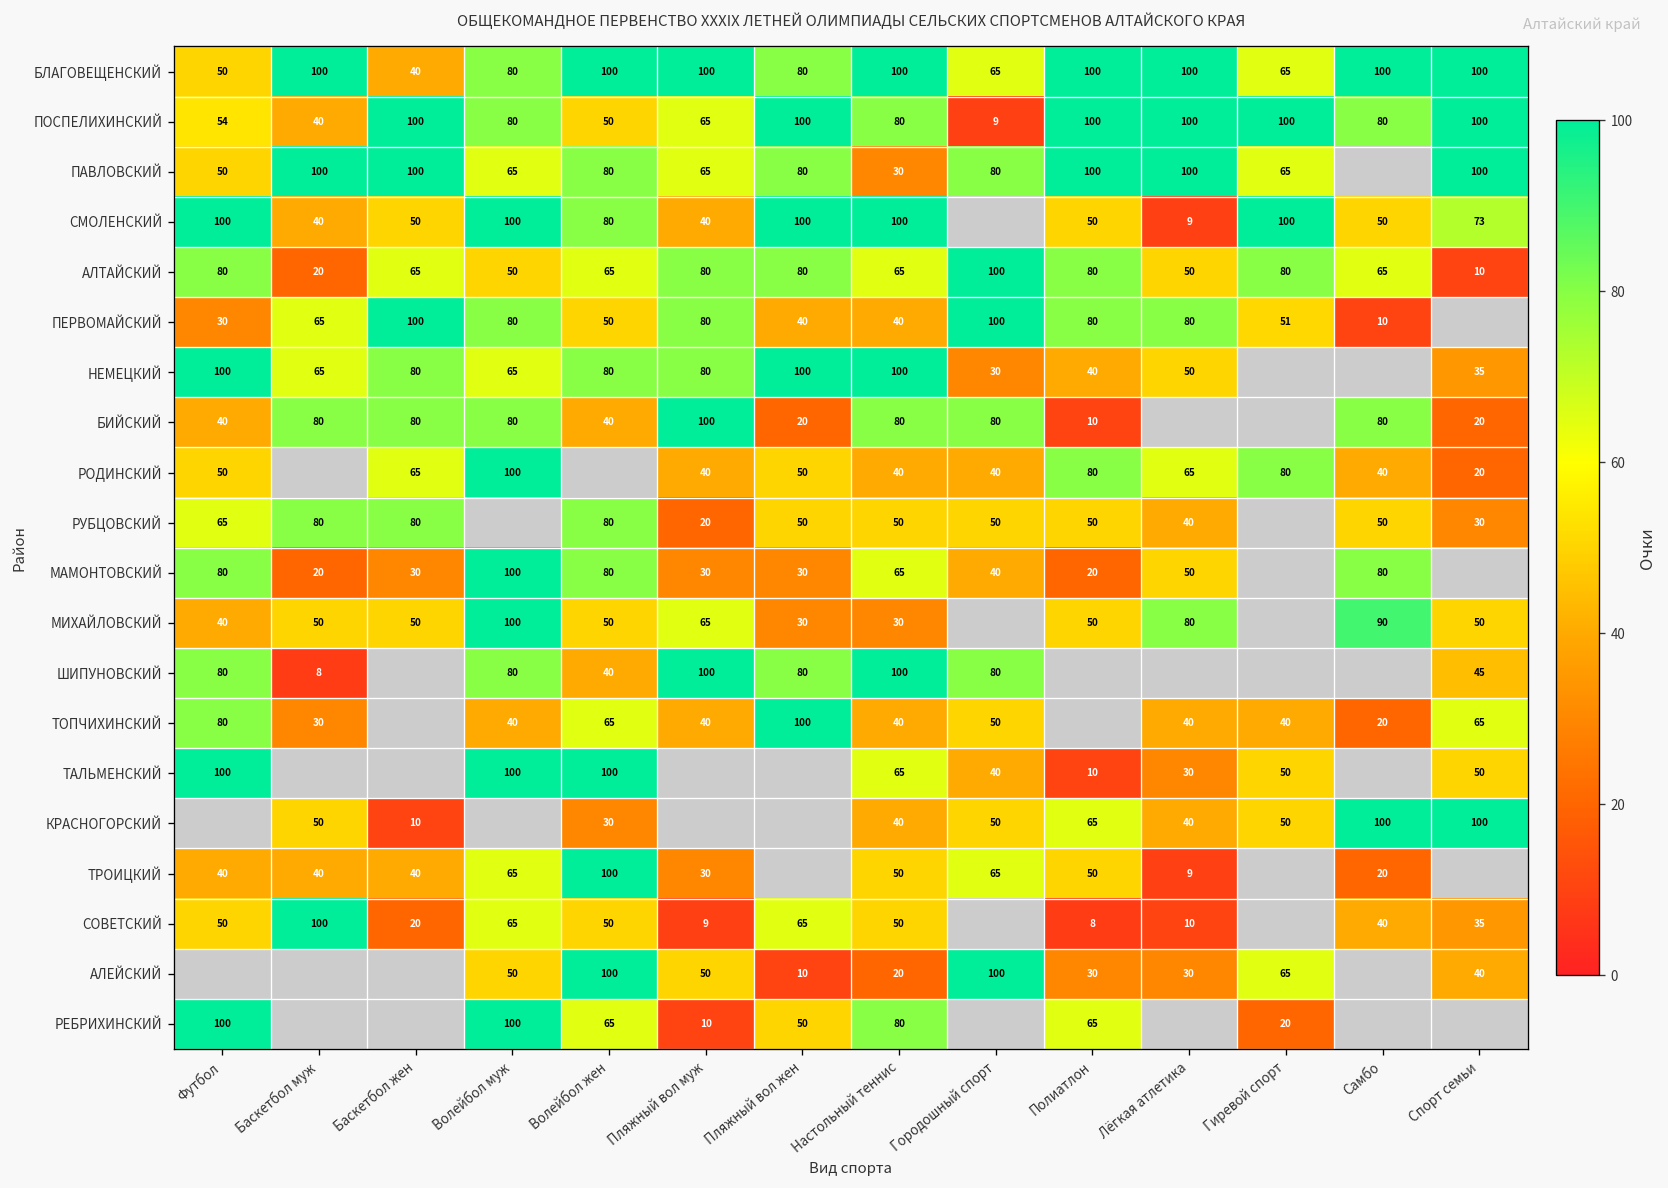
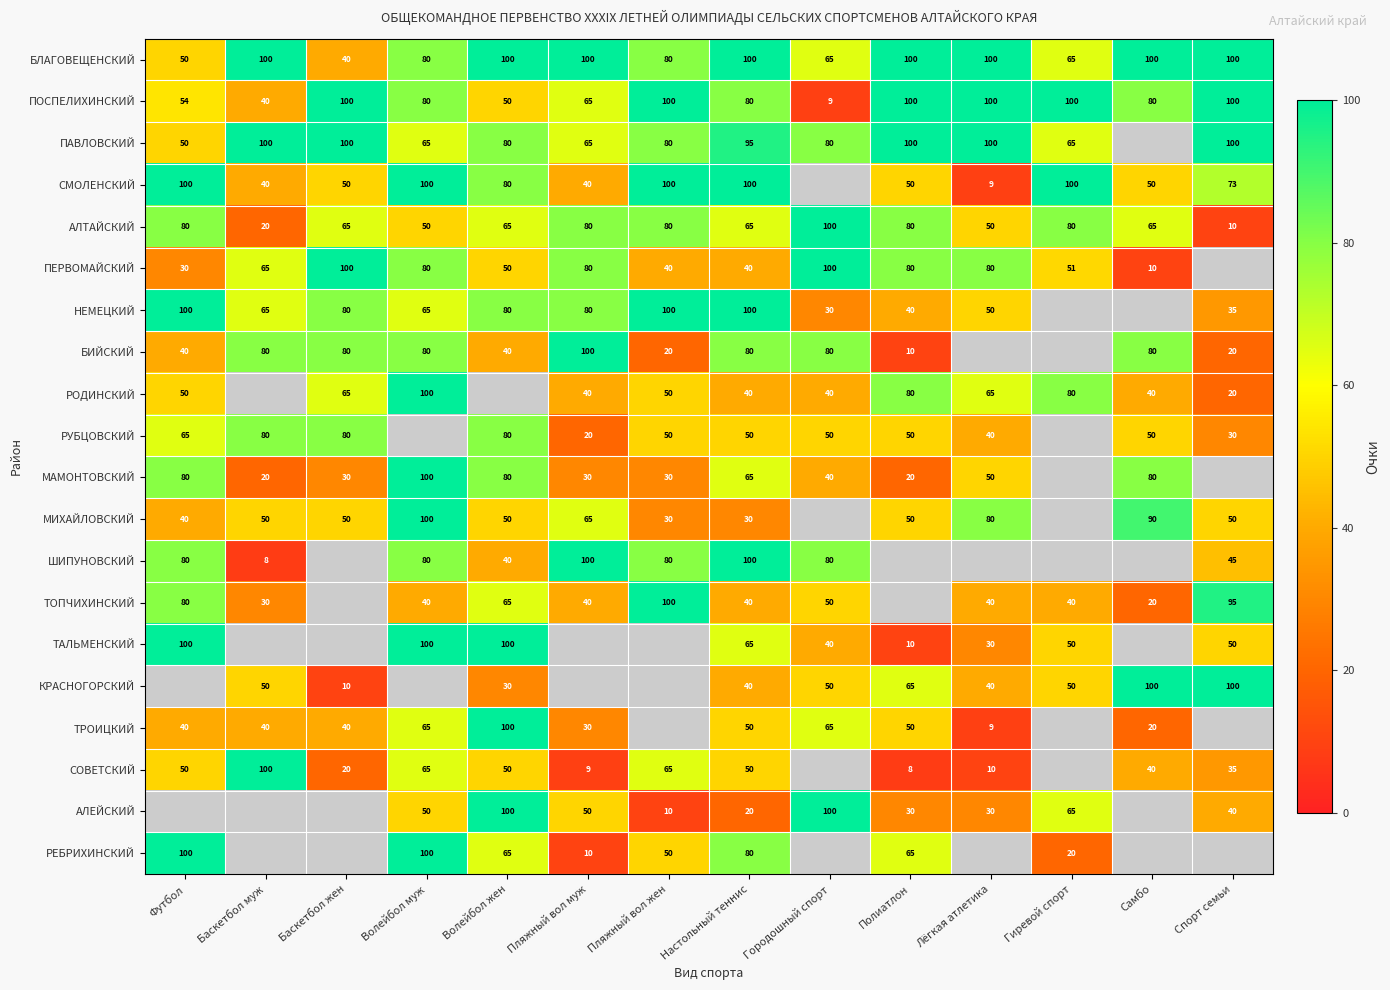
  {
    "ПАВЛОВСКИЙ": {
      "Футбол": 50,
      "Баскетбол муж": 100,
      "Баскетбол жен": 100,
      "Волейбол муж": 65,
      "Волейбол жен": 80,
      "Пляжный вол муж": 65,
      "Пляжный вол жен": 80,
-     "Настольный теннис": 30,
+     "Настольный теннис": 95,
      "Городошный спорт": 80,
      "Полиатлон": 100,
      "Лёгкая атлетика": 100,
      "Гиревой спорт": 65,
      "Спорт семьи": 100
    },
    "ТОПЧИХИНСКИЙ": {
      "Футбол": 80,
      "Баскетбол муж": 30,
      "Волейбол муж": 40,
      "Волейбол жен": 65,
      "Пляжный вол муж": 40,
      "Пляжный вол жен": 100,
      "Настольный теннис": 40,
      "Городошный спорт": 50,
      "Лёгкая атлетика": 40,
      "Гиревой спорт": 40,
      "Самбо": 20,
-     "Спорт семьи": 65
+     "Спорт семьи": 95
    }
  }
